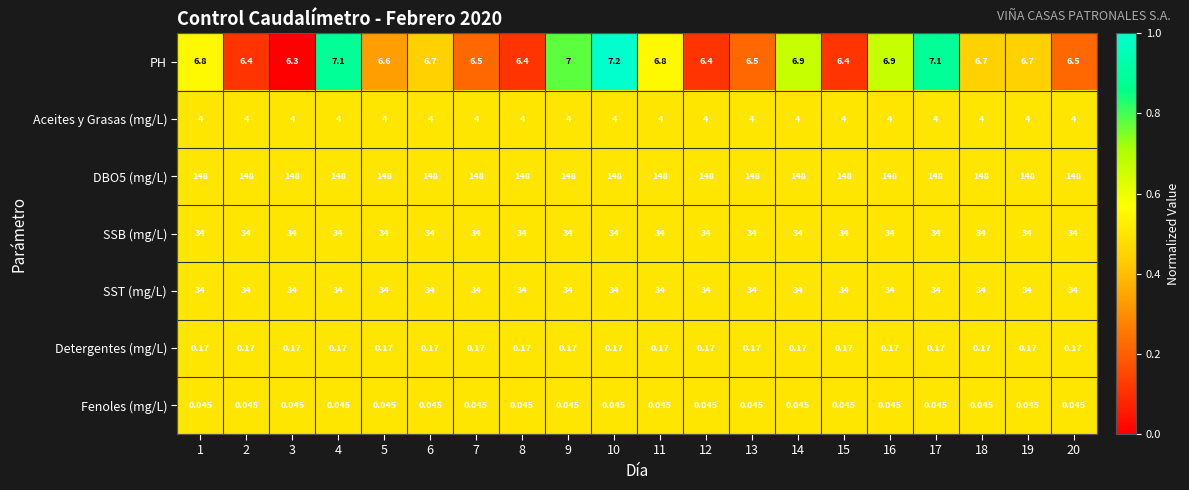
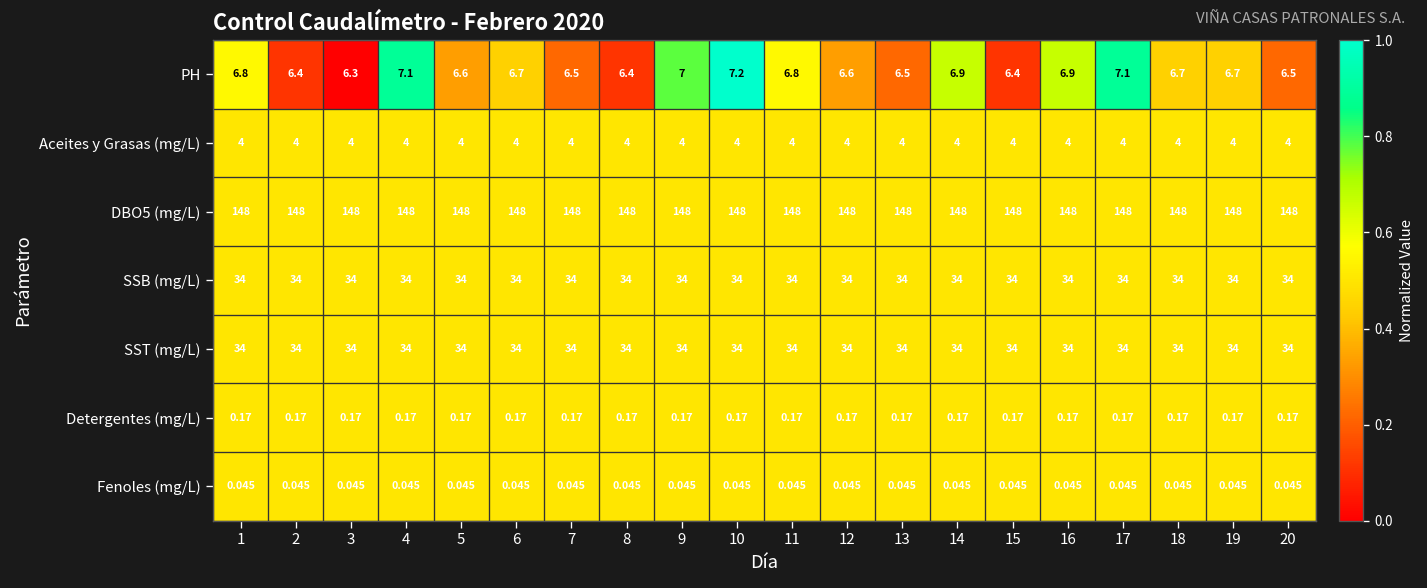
  {
    "PH": {
      "1": 6.8,
      "2": 6.4,
      "3": 6.3,
      "4": 7.1,
      "5": 6.6,
      "6": 6.7,
      "7": 6.5,
      "8": 6.4,
      "9": 7,
      "10": 7.2,
      "11": 6.8,
-     "12": 6.4,
+     "12": 6.6,
      "13": 6.5,
      "14": 6.9,
      "15": 6.4,
      "16": 6.9,
      "17": 7.1,
      "18": 6.7,
      "19": 6.7,
      "20": 6.5
    },
    "Aceites y Grasas (mg/L)": {
      "1": 4,
      "2": 4,
      "3": 4,
      "4": 4,
      "5": 4,
      "6": 4,
      "7": 4,
      "8": 4,
      "9": 4,
      "10": 4,
      "11": 4,
      "12": 4,
      "13": 4,
      "14": 4,
      "15": 4,
      "16": 4,
      "17": 4,
      "18": 4,
      "19": 4,
      "20": 4
    },
    "DBO5 (mg/L)": {
      "1": 148,
      "2": 148,
      "3": 148,
      "4": 148,
      "5": 148,
      "6": 148,
      "7": 148,
      "8": 148,
      "9": 148,
      "10": 148,
      "11": 148,
      "12": 148,
      "13": 148,
      "14": 148,
      "15": 148,
      "16": 148,
      "17": 148,
      "18": 148,
      "19": 148,
      "20": 148
    },
    "SSB (mg/L)": {
      "1": 34,
      "2": 34,
      "3": 34,
      "4": 34,
      "5": 34,
      "6": 34,
      "7": 34,
      "8": 34,
      "9": 34,
      "10": 34,
      "11": 34,
      "12": 34,
      "13": 34,
      "14": 34,
      "15": 34,
      "16": 34,
      "17": 34,
      "18": 34,
      "19": 34,
      "20": 34
    },
    "SST (mg/L)": {
      "1": 34,
      "2": 34,
      "3": 34,
      "4": 34,
      "5": 34,
      "6": 34,
      "7": 34,
      "8": 34,
      "9": 34,
      "10": 34,
      "11": 34,
      "12": 34,
      "13": 34,
      "14": 34,
      "15": 34,
      "16": 34,
      "17": 34,
      "18": 34,
      "19": 34,
      "20": 34
    },
    "Detergentes (mg/L)": {
      "1": 0.17,
      "2": 0.17,
      "3": 0.17,
      "4": 0.17,
      "5": 0.17,
      "6": 0.17,
      "7": 0.17,
      "8": 0.17,
      "9": 0.17,
      "10": 0.17,
      "11": 0.17,
      "12": 0.17,
      "13": 0.17,
      "14": 0.17,
      "15": 0.17,
      "16": 0.17,
      "17": 0.17,
      "18": 0.17,
      "19": 0.17,
      "20": 0.17
    },
    "Fenoles (mg/L)": {
      "1": 0.045,
      "2": 0.045,
      "3": 0.045,
      "4": 0.045,
      "5": 0.045,
      "6": 0.045,
      "7": 0.045,
      "8": 0.045,
      "9": 0.045,
      "10": 0.045,
      "11": 0.045,
      "12": 0.045,
      "13": 0.045,
      "14": 0.045,
      "15": 0.045,
      "16": 0.045,
      "17": 0.045,
      "18": 0.045,
      "19": 0.045,
      "20": 0.045
    }
  }
